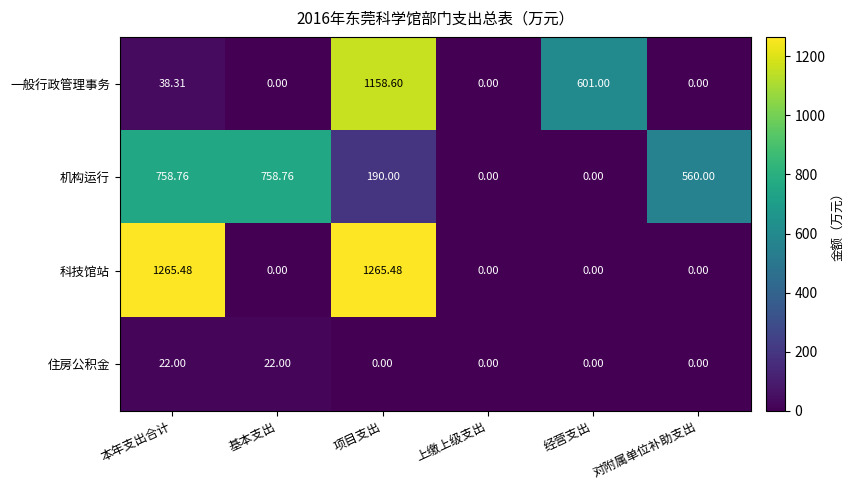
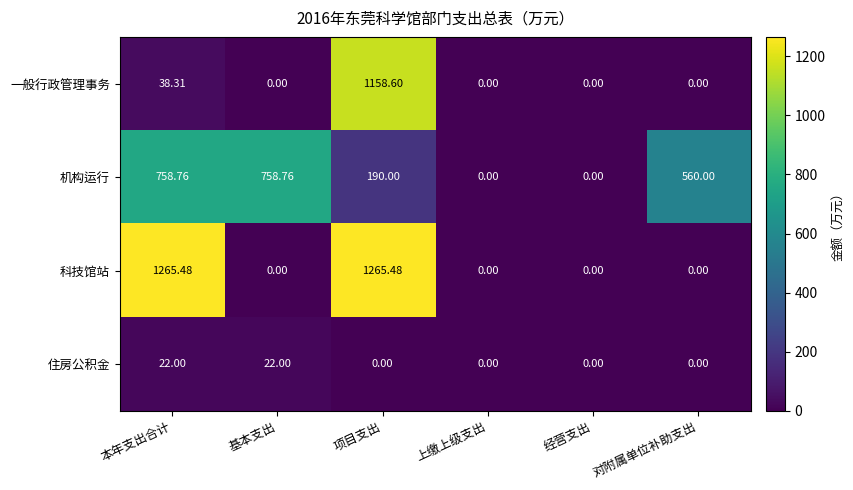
  {
    "一般行政管理事务": {
      "本年支出合计": 38.31,
      "基本支出": 0.00,
      "项目支出": 1158.60,
      "上缴上级支出": 0.00,
-     "经营支出": 601.00,
+     "经营支出": 0.00,
      "对附属单位补助支出": 0.00
    },
    "机构运行": {
      "本年支出合计": 758.76,
      "基本支出": 758.76,
      "项目支出": 190.00,
      "上缴上级支出": 0.00,
      "经营支出": 0.00,
      "对附属单位补助支出": 560.00
    },
    "科技馆站": {
      "本年支出合计": 1265.48,
      "基本支出": 0.00,
      "项目支出": 1265.48,
      "上缴上级支出": 0.00,
      "经营支出": 0.00,
      "对附属单位补助支出": 0.00
    },
    "住房公积金": {
      "本年支出合计": 22.00,
      "基本支出": 22.00,
      "项目支出": 0.00,
      "上缴上级支出": 0.00,
      "经营支出": 0.00,
      "对附属单位补助支出": 0.00
    }
  }
